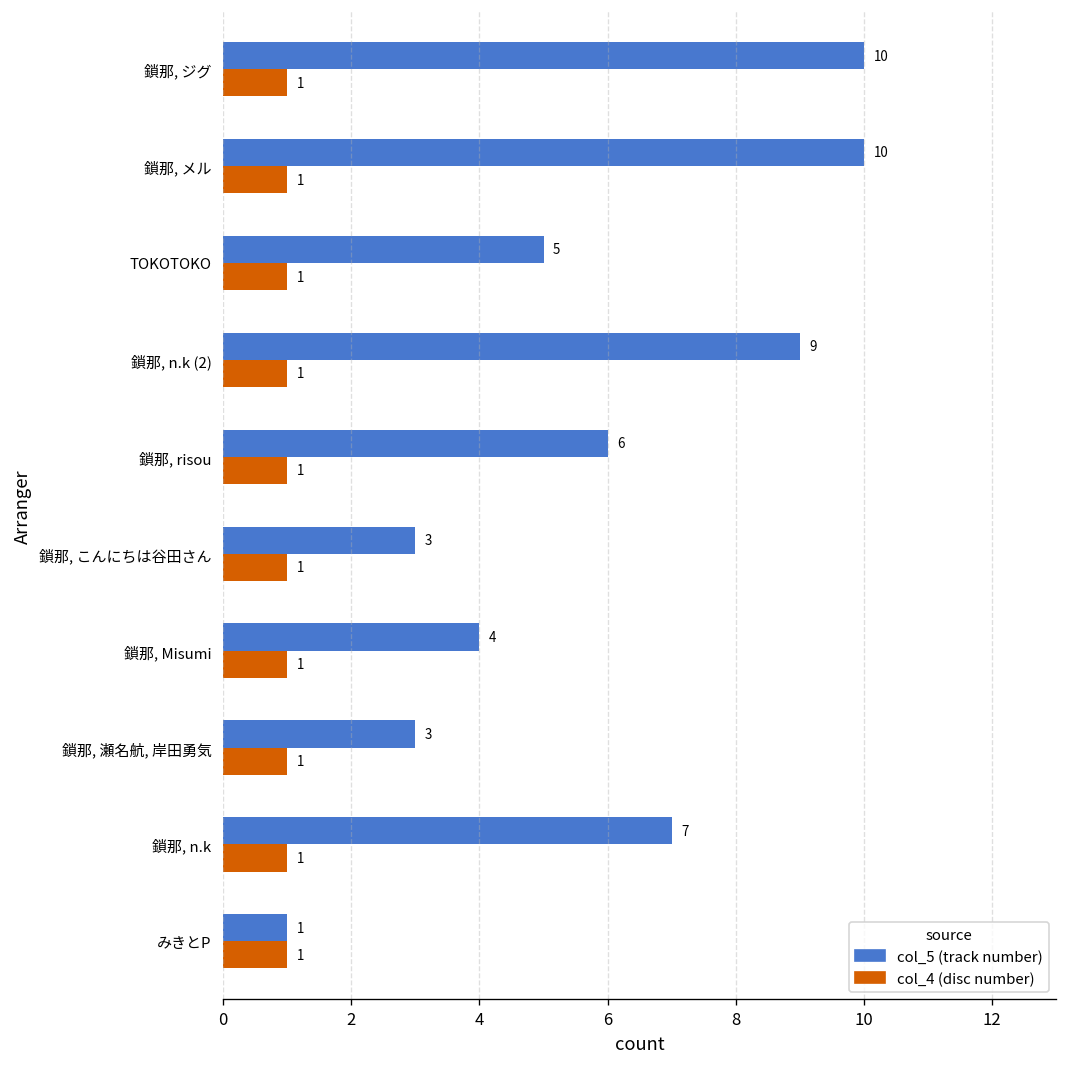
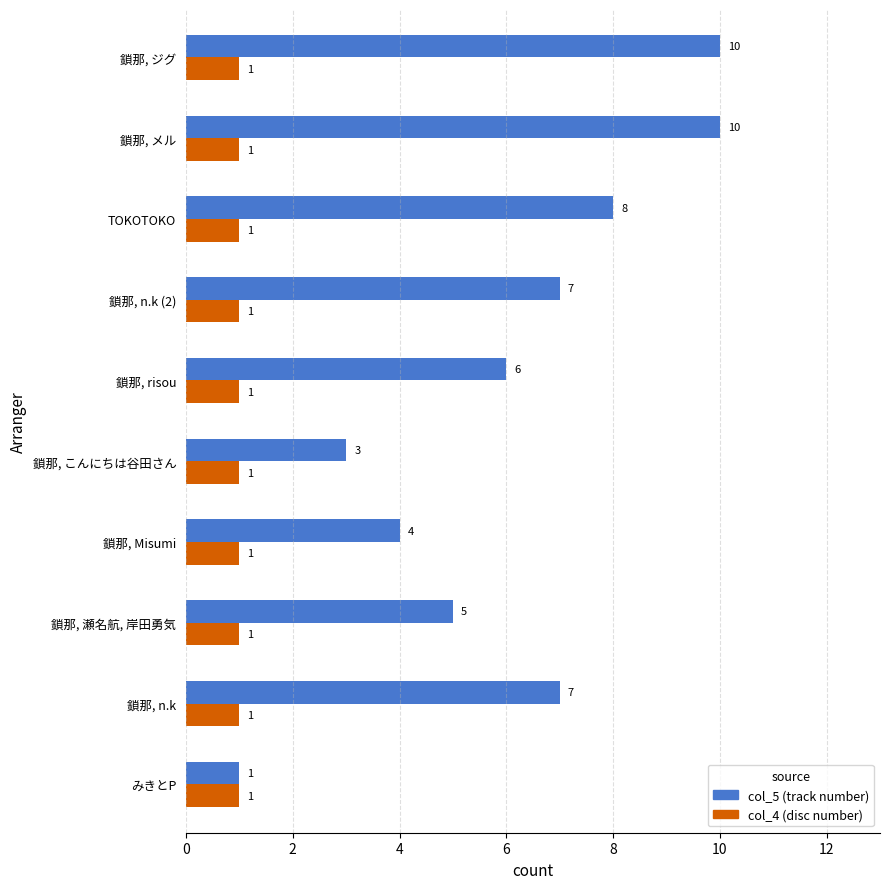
  {
    "col_5 (track number)": {
      "鎖那, ジグ": 10,
      "鎖那, メル": 10,
-     "TOKOTOKO": 5,
-     "鎖那, n.k (2)": 9,
+     "TOKOTOKO": 8,
+     "鎖那, n.k (2)": 7,
      "鎖那, risou": 6,
      "鎖那, こんにちは谷田さん": 3,
      "鎖那, Misumi": 4,
-     "鎖那, 瀬名航, 岸田勇気": 3,
+     "鎖那, 瀬名航, 岸田勇気": 5,
      "鎖那, n.k": 7,
      "みきとP": 1
    },
    "col_4 (disc number)": {
      "鎖那, ジグ": 1,
      "鎖那, メル": 1,
      "TOKOTOKO": 1,
      "鎖那, n.k (2)": 1,
      "鎖那, risou": 1,
      "鎖那, こんにちは谷田さん": 1,
      "鎖那, Misumi": 1,
      "鎖那, 瀬名航, 岸田勇気": 1,
      "鎖那, n.k": 1,
      "みきとP": 1
    }
  }
